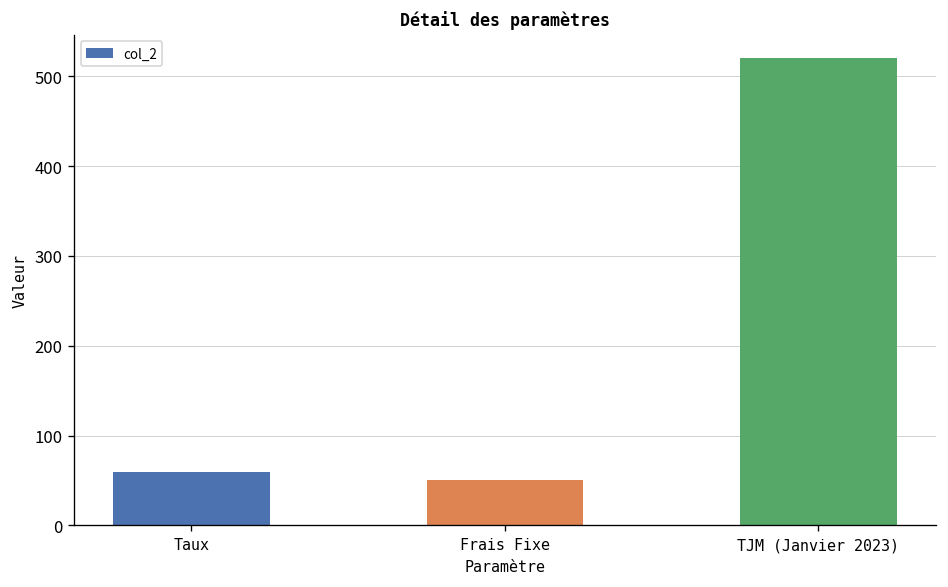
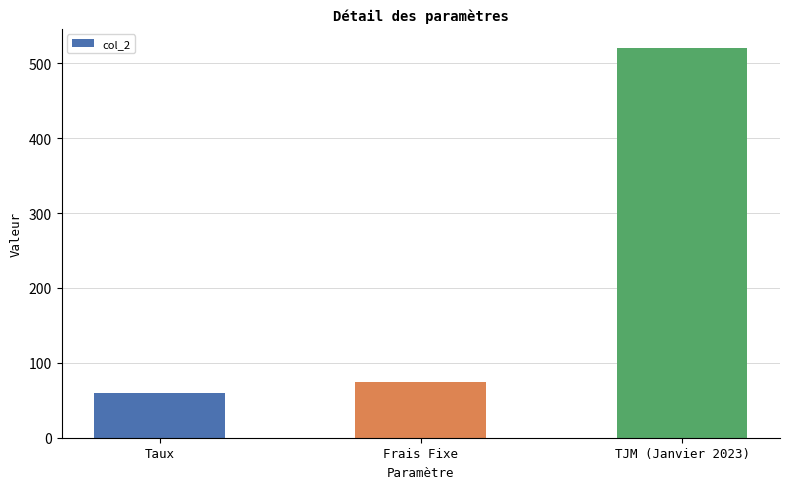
  {
    "Taux": 60,
-   "Frais Fixe": 50,
+   "Frais Fixe": 80,
    "TJM (Janvier 2023)": 520
  }
